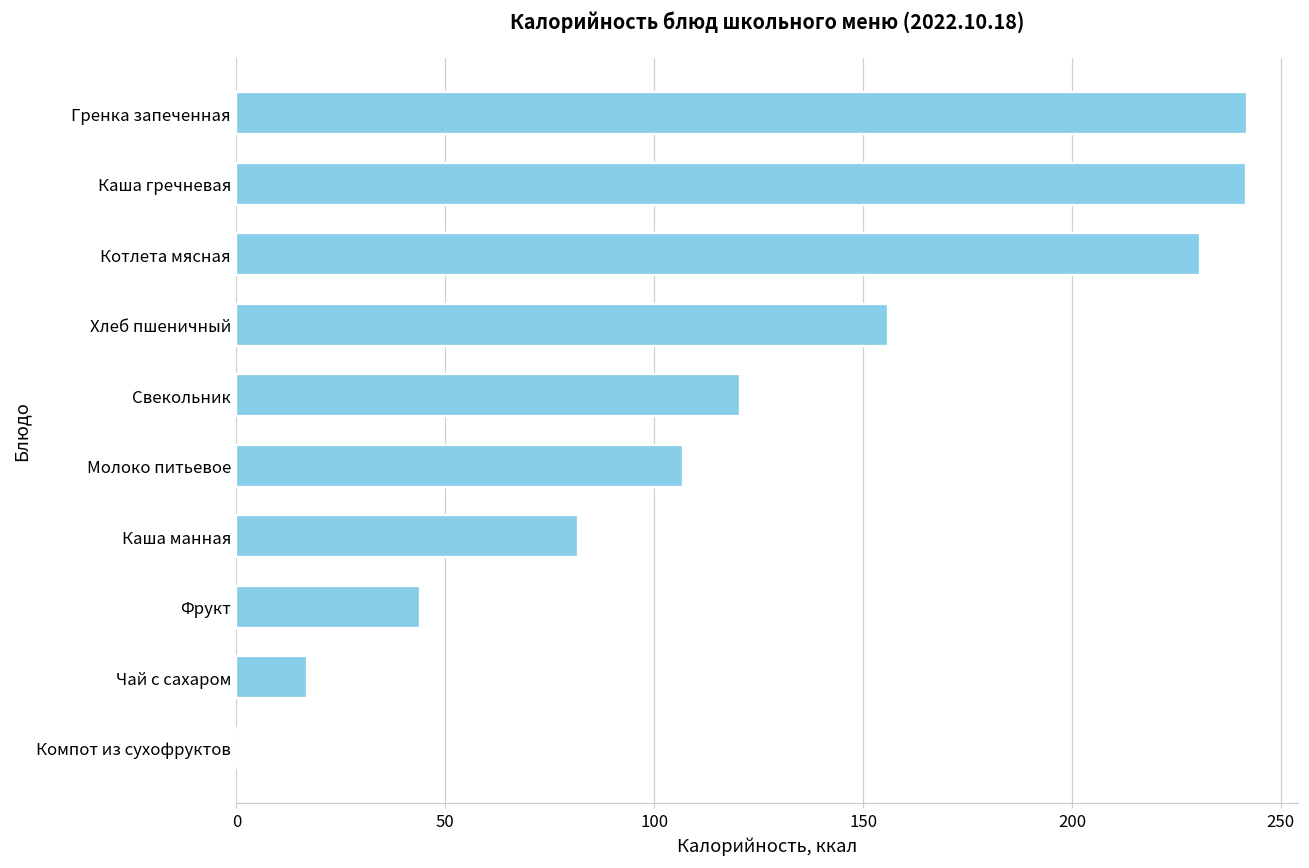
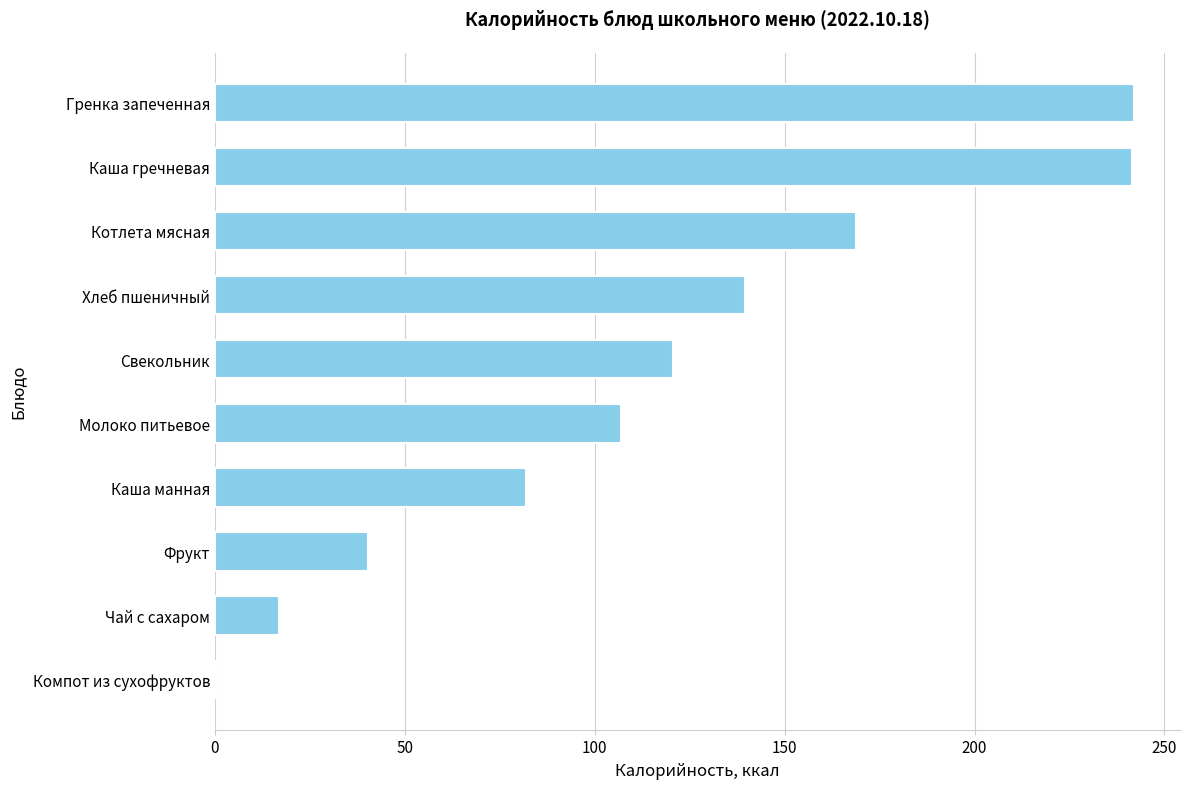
  {
    "Гренка запеченная": 242,
    "Каша гречневая": 242,
-   "Котлета мясная": 231,
-   "Хлеб пшеничный": 156,
+   "Котлета мясная": 169,
+   "Хлеб пшеничный": 139,
    "Свекольник": 121,
    "Молоко питьевое": 107,
    "Каша манная": 82,
-   "Фрукт": 44,
+   "Фрукт": 40,
    "Чай с сахаром": 17
  }
